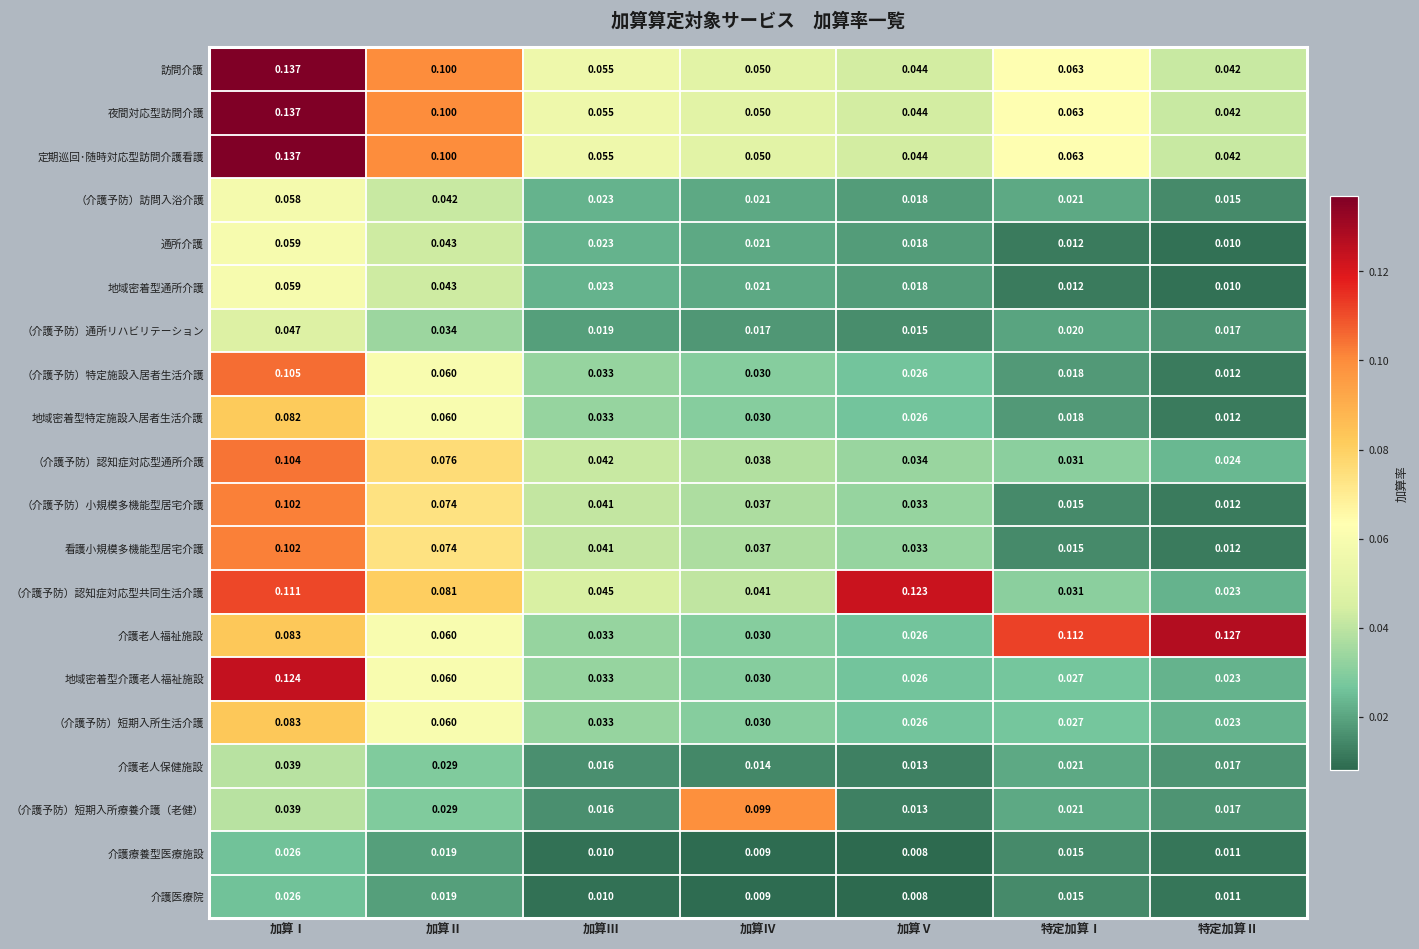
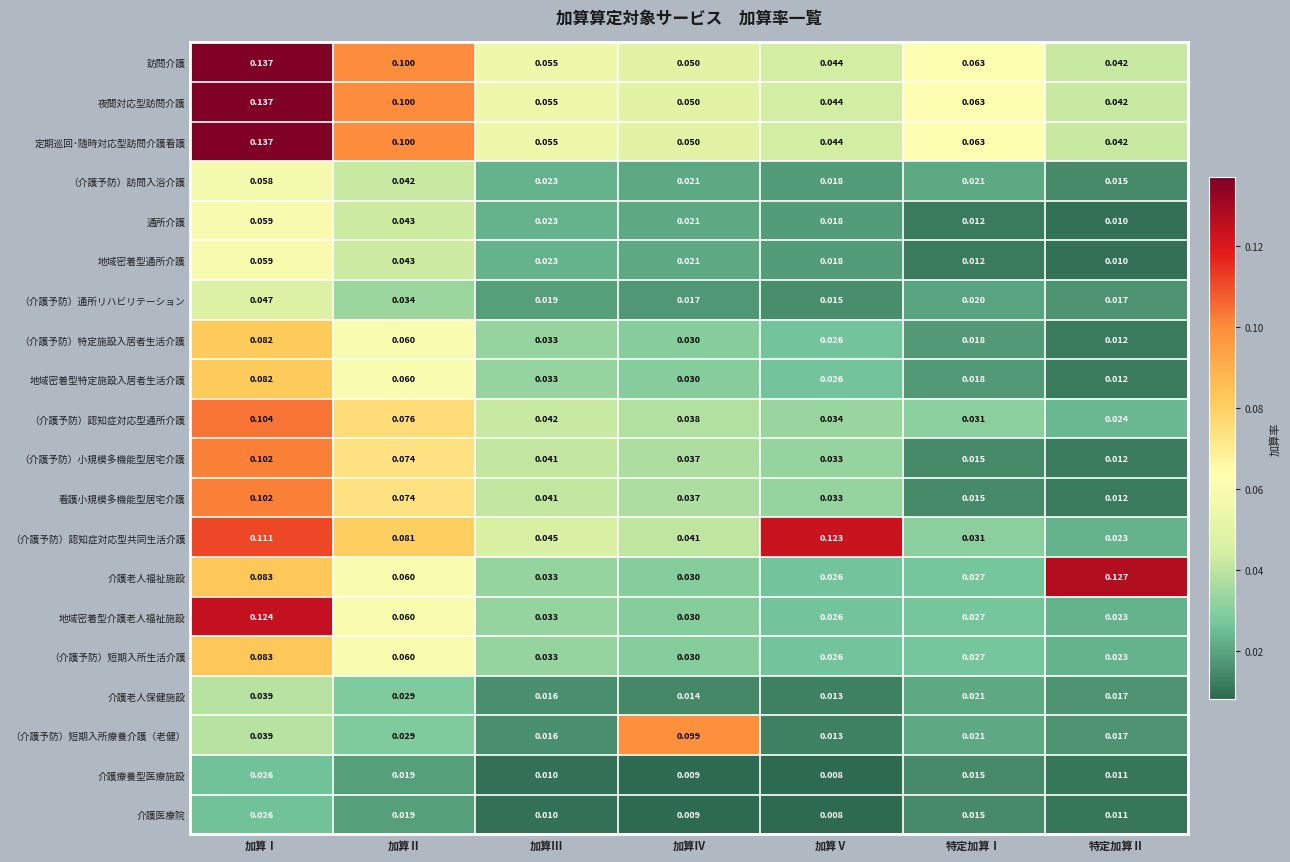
  {
    "訪問介護": {
      "加算Ⅰ": 0.137,
      "加算Ⅱ": 0.100,
      "加算Ⅲ": 0.055,
      "加算Ⅳ": 0.050,
      "加算Ⅴ": 0.044,
      "特定加算Ⅰ": 0.063,
      "特定加算Ⅱ": 0.042
    },
    "夜間対応型訪問介護": {
      "加算Ⅰ": 0.137,
      "加算Ⅱ": 0.100,
      "加算Ⅲ": 0.055,
      "加算Ⅳ": 0.050,
      "加算Ⅴ": 0.044,
      "特定加算Ⅰ": 0.063,
      "特定加算Ⅱ": 0.042
    },
    "定期巡回･随時対応型訪問介護看護": {
      "加算Ⅰ": 0.137,
      "加算Ⅱ": 0.100,
      "加算Ⅲ": 0.055,
      "加算Ⅳ": 0.050,
      "加算Ⅴ": 0.044,
      "特定加算Ⅰ": 0.063,
      "特定加算Ⅱ": 0.042
    },
    "（介護予防）訪問入浴介護": {
      "加算Ⅰ": 0.058,
      "加算Ⅱ": 0.042,
      "加算Ⅲ": 0.023,
      "加算Ⅳ": 0.021,
      "加算Ⅴ": 0.018,
      "特定加算Ⅰ": 0.021,
      "特定加算Ⅱ": 0.015
    },
    "通所介護": {
      "加算Ⅰ": 0.059,
      "加算Ⅱ": 0.043,
      "加算Ⅲ": 0.023,
      "加算Ⅳ": 0.021,
      "加算Ⅴ": 0.018,
      "特定加算Ⅰ": 0.012,
      "特定加算Ⅱ": 0.010
    },
    "地域密着型通所介護": {
      "加算Ⅰ": 0.059,
      "加算Ⅱ": 0.043,
      "加算Ⅲ": 0.023,
      "加算Ⅳ": 0.021,
      "加算Ⅴ": 0.018,
      "特定加算Ⅰ": 0.012,
      "特定加算Ⅱ": 0.010
    },
    "（介護予防）通所リハビリテーション": {
      "加算Ⅰ": 0.047,
      "加算Ⅱ": 0.034,
      "加算Ⅲ": 0.019,
      "加算Ⅳ": 0.017,
      "加算Ⅴ": 0.015,
      "特定加算Ⅰ": 0.020,
      "特定加算Ⅱ": 0.017
    },
    "（介護予防）特定施設入居者生活介護": {
-     "加算Ⅰ": 0.105,
+     "加算Ⅰ": 0.082,
      "加算Ⅱ": 0.060,
      "加算Ⅲ": 0.033,
      "加算Ⅳ": 0.030,
      "加算Ⅴ": 0.026,
      "特定加算Ⅰ": 0.018,
      "特定加算Ⅱ": 0.012
    },
    "地域密着型特定施設入居者生活介護": {
      "加算Ⅰ": 0.082,
      "加算Ⅱ": 0.060,
      "加算Ⅲ": 0.033,
      "加算Ⅳ": 0.030,
      "加算Ⅴ": 0.026,
      "特定加算Ⅰ": 0.018,
      "特定加算Ⅱ": 0.012
    },
    "（介護予防）認知症対応型通所介護": {
      "加算Ⅰ": 0.104,
      "加算Ⅱ": 0.076,
      "加算Ⅲ": 0.042,
      "加算Ⅳ": 0.038,
      "加算Ⅴ": 0.034,
      "特定加算Ⅰ": 0.031,
      "特定加算Ⅱ": 0.024
    },
    "（介護予防）小規模多機能型居宅介護": {
      "加算Ⅰ": 0.102,
      "加算Ⅱ": 0.074,
      "加算Ⅲ": 0.041,
      "加算Ⅳ": 0.037,
      "加算Ⅴ": 0.033,
      "特定加算Ⅰ": 0.015,
      "特定加算Ⅱ": 0.012
    },
    "看護小規模多機能型居宅介護": {
      "加算Ⅰ": 0.102,
      "加算Ⅱ": 0.074,
      "加算Ⅲ": 0.041,
      "加算Ⅳ": 0.037,
      "加算Ⅴ": 0.033,
      "特定加算Ⅰ": 0.015,
      "特定加算Ⅱ": 0.012
    },
    "（介護予防）認知症対応型共同生活介護": {
      "加算Ⅰ": 0.111,
      "加算Ⅱ": 0.081,
      "加算Ⅲ": 0.045,
      "加算Ⅳ": 0.041,
      "加算Ⅴ": 0.123,
      "特定加算Ⅰ": 0.031,
      "特定加算Ⅱ": 0.023
    },
    "介護老人福祉施設": {
      "加算Ⅰ": 0.083,
      "加算Ⅱ": 0.060,
      "加算Ⅲ": 0.033,
      "加算Ⅳ": 0.030,
      "加算Ⅴ": 0.026,
-     "特定加算Ⅰ": 0.112,
+     "特定加算Ⅰ": 0.027,
      "特定加算Ⅱ": 0.127
    },
    "地域密着型介護老人福祉施設": {
      "加算Ⅰ": 0.124,
      "加算Ⅱ": 0.060,
      "加算Ⅲ": 0.033,
      "加算Ⅳ": 0.030,
      "加算Ⅴ": 0.026,
      "特定加算Ⅰ": 0.027,
      "特定加算Ⅱ": 0.023
    },
    "（介護予防）短期入所生活介護": {
      "加算Ⅰ": 0.083,
      "加算Ⅱ": 0.060,
      "加算Ⅲ": 0.033,
      "加算Ⅳ": 0.030,
      "加算Ⅴ": 0.026,
      "特定加算Ⅰ": 0.027,
      "特定加算Ⅱ": 0.023
    },
    "介護老人保健施設": {
      "加算Ⅰ": 0.039,
      "加算Ⅱ": 0.029,
      "加算Ⅲ": 0.016,
      "加算Ⅳ": 0.014,
      "加算Ⅴ": 0.013,
      "特定加算Ⅰ": 0.021,
      "特定加算Ⅱ": 0.017
    },
    "（介護予防）短期入所療養介護（老健）": {
      "加算Ⅰ": 0.039,
      "加算Ⅱ": 0.029,
      "加算Ⅲ": 0.016,
      "加算Ⅳ": 0.099,
      "加算Ⅴ": 0.013,
      "特定加算Ⅰ": 0.021,
      "特定加算Ⅱ": 0.017
    },
    "介護療養型医療施設": {
      "加算Ⅰ": 0.026,
      "加算Ⅱ": 0.019,
      "加算Ⅲ": 0.010,
      "加算Ⅳ": 0.009,
      "加算Ⅴ": 0.008,
      "特定加算Ⅰ": 0.015,
      "特定加算Ⅱ": 0.011
    },
    "介護医療院": {
      "加算Ⅰ": 0.026,
      "加算Ⅱ": 0.019,
      "加算Ⅲ": 0.010,
      "加算Ⅳ": 0.009,
      "加算Ⅴ": 0.008,
      "特定加算Ⅰ": 0.015,
      "特定加算Ⅱ": 0.011
    }
  }
